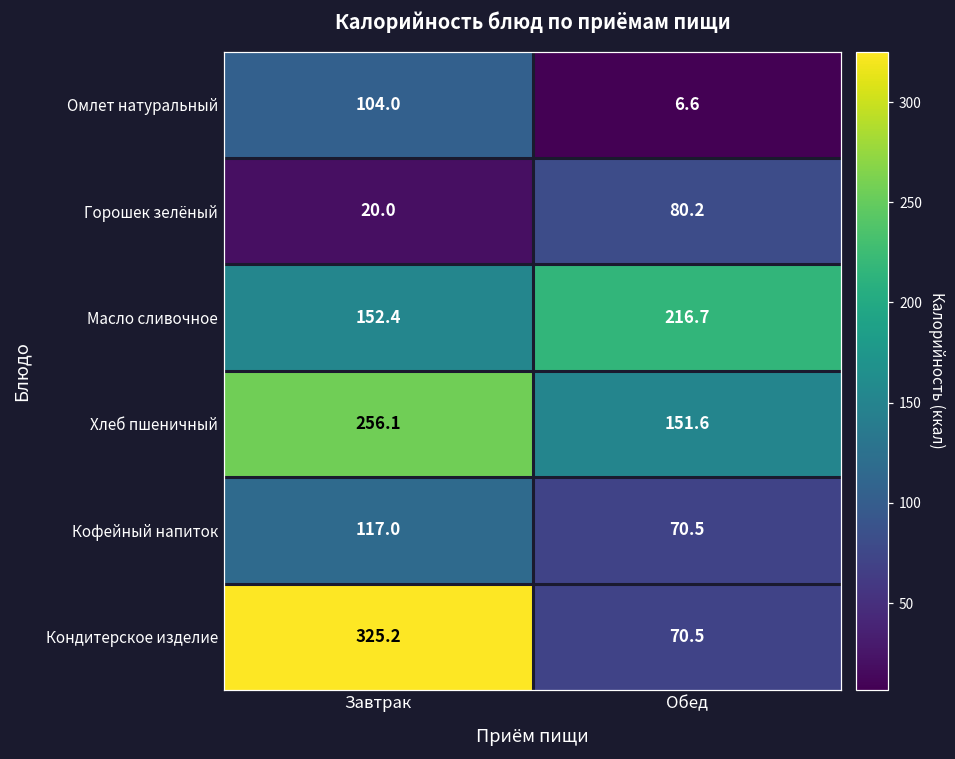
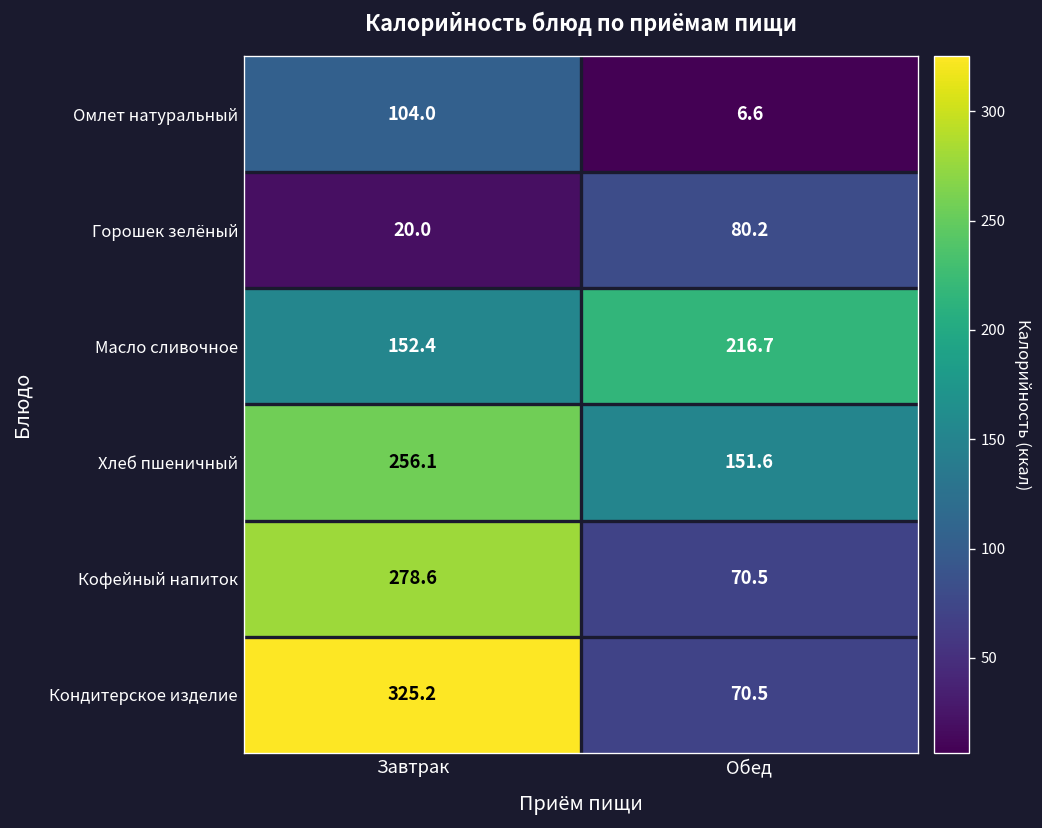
  {
    "Омлет натуральный": {
      "Завтрак": 104.0,
      "Обед": 6.6
    },
    "Горошек зелёный": {
      "Завтрак": 20.0,
      "Обед": 80.2
    },
    "Масло сливочное": {
      "Завтрак": 152.4,
      "Обед": 216.7
    },
    "Хлеб пшеничный": {
      "Завтрак": 256.1,
      "Обед": 151.6
    },
    "Кофейный напиток": {
-     "Завтрак": 117.0,
+     "Завтрак": 278.6,
      "Обед": 70.5
    },
    "Кондитерское изделие": {
      "Завтрак": 325.2,
      "Обед": 70.5
    }
  }
